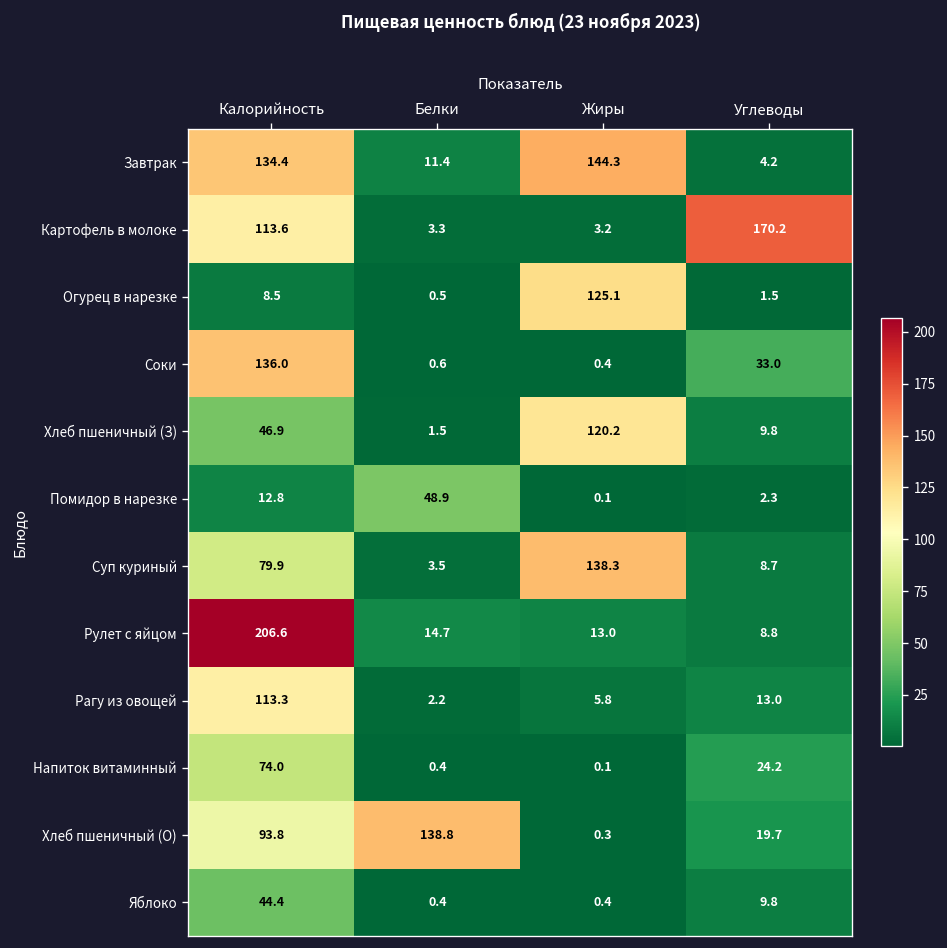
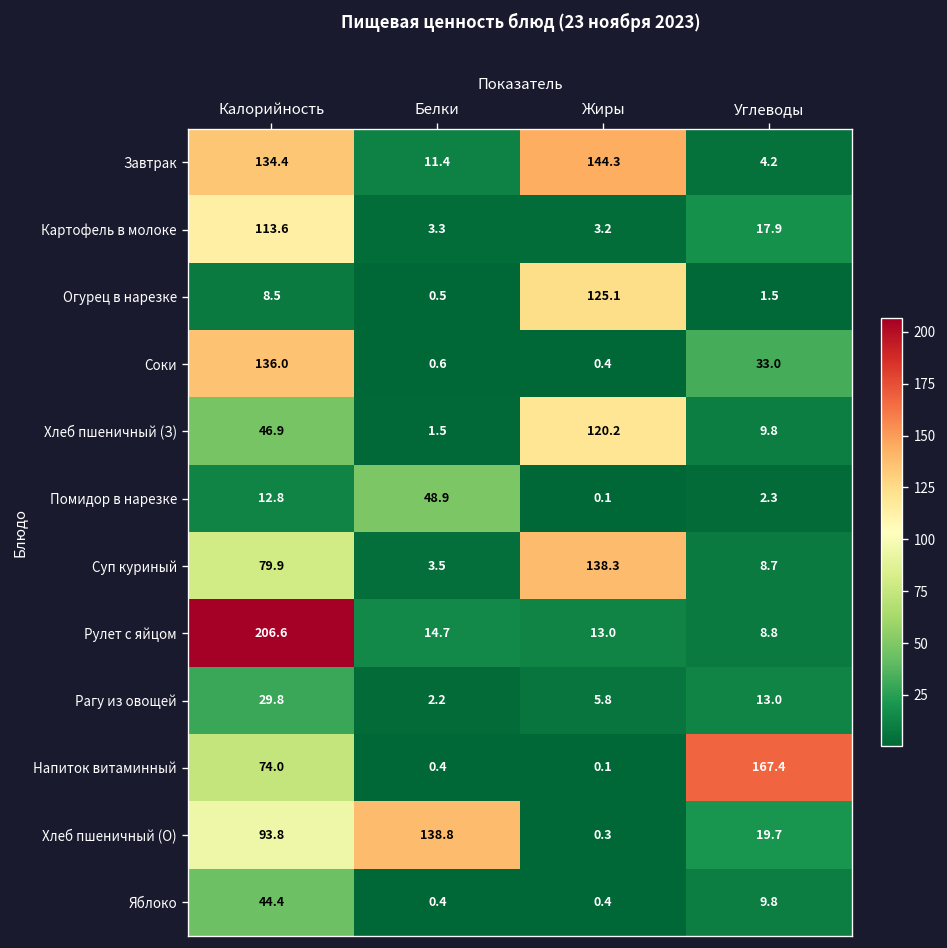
  {
    "Завтрак": {
      "Калорийность": 134.4,
      "Белки": 11.4,
      "Жиры": 144.3,
      "Углеводы": 4.2
    },
    "Картофель в молоке": {
      "Калорийность": 113.6,
      "Белки": 3.3,
      "Жиры": 3.2,
-     "Углеводы": 170.2
+     "Углеводы": 17.9
    },
    "Огурец в нарезке": {
      "Калорийность": 8.5,
      "Белки": 0.5,
      "Жиры": 125.1,
      "Углеводы": 1.5
    },
    "Соки": {
      "Калорийность": 136.0,
      "Белки": 0.6,
      "Жиры": 0.4,
      "Углеводы": 33.0
    },
    "Хлеб пшеничный (З)": {
      "Калорийность": 46.9,
      "Белки": 1.5,
      "Жиры": 120.2,
      "Углеводы": 9.8
    },
    "Помидор в нарезке": {
      "Калорийность": 12.8,
      "Белки": 48.9,
      "Жиры": 0.1,
      "Углеводы": 2.3
    },
    "Суп куриный": {
      "Калорийность": 79.9,
      "Белки": 3.5,
      "Жиры": 138.3,
      "Углеводы": 8.7
    },
    "Рулет с яйцом": {
      "Калорийность": 206.6,
      "Белки": 14.7,
      "Жиры": 13.0,
      "Углеводы": 8.8
    },
    "Рагу из овощей": {
-     "Калорийность": 113.3,
+     "Калорийность": 29.8,
      "Белки": 2.2,
      "Жиры": 5.8,
      "Углеводы": 13.0
    },
    "Напиток витаминный": {
      "Калорийность": 74.0,
      "Белки": 0.4,
      "Жиры": 0.1,
-     "Углеводы": 24.2
+     "Углеводы": 167.4
    },
    "Хлеб пшеничный (О)": {
      "Калорийность": 93.8,
      "Белки": 138.8,
      "Жиры": 0.3,
      "Углеводы": 19.7
    },
    "Яблоко": {
      "Калорийность": 44.4,
      "Белки": 0.4,
      "Жиры": 0.4,
      "Углеводы": 9.8
    }
  }
